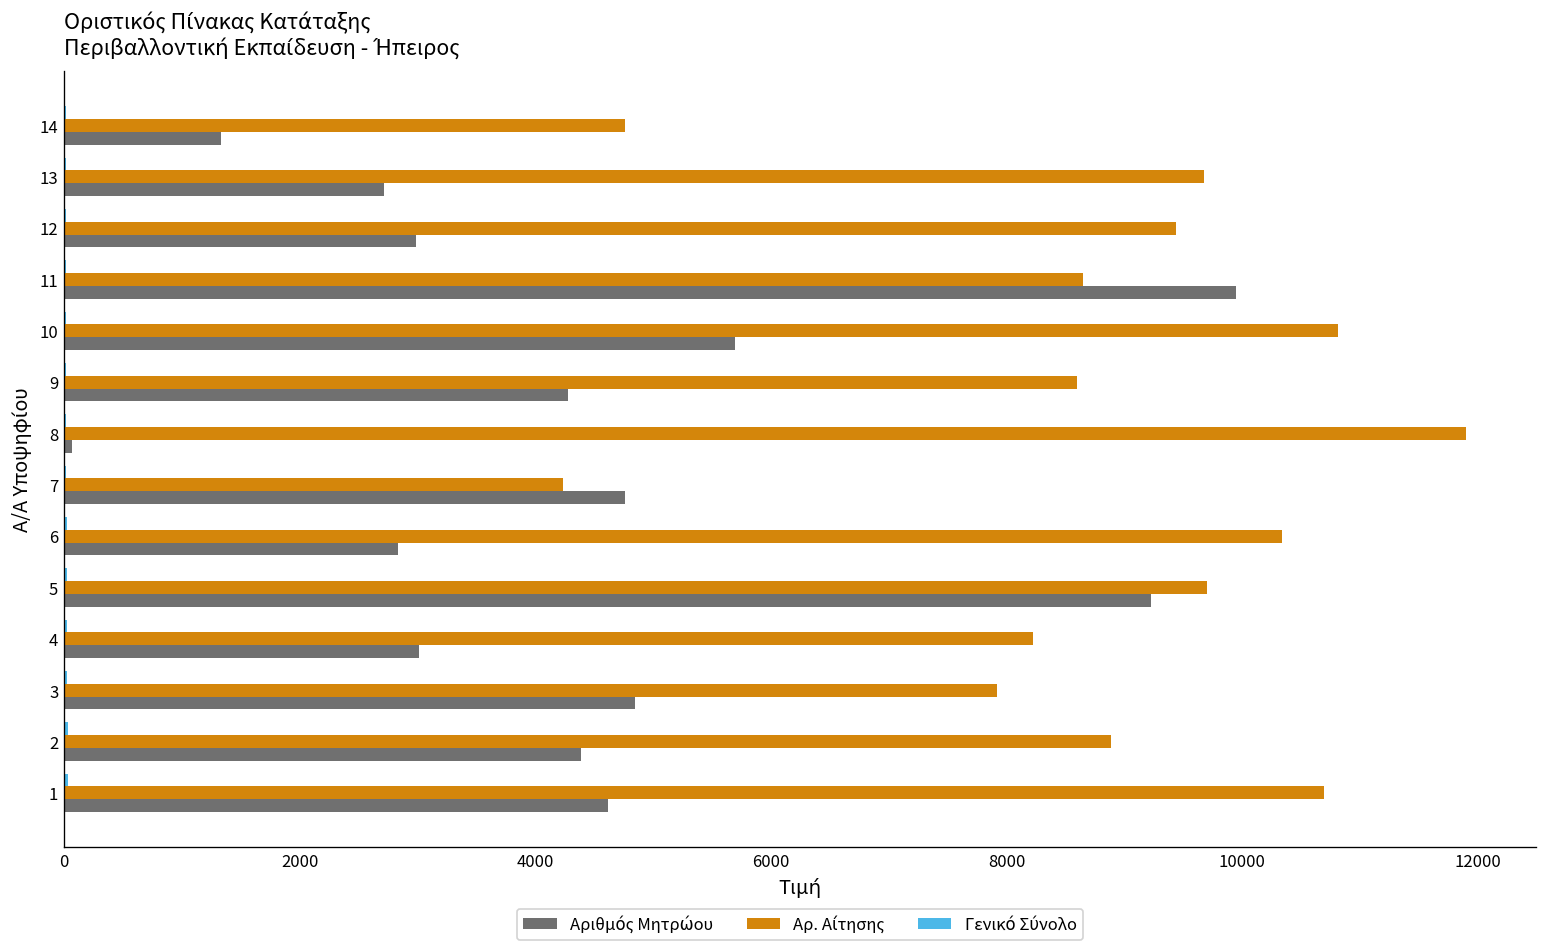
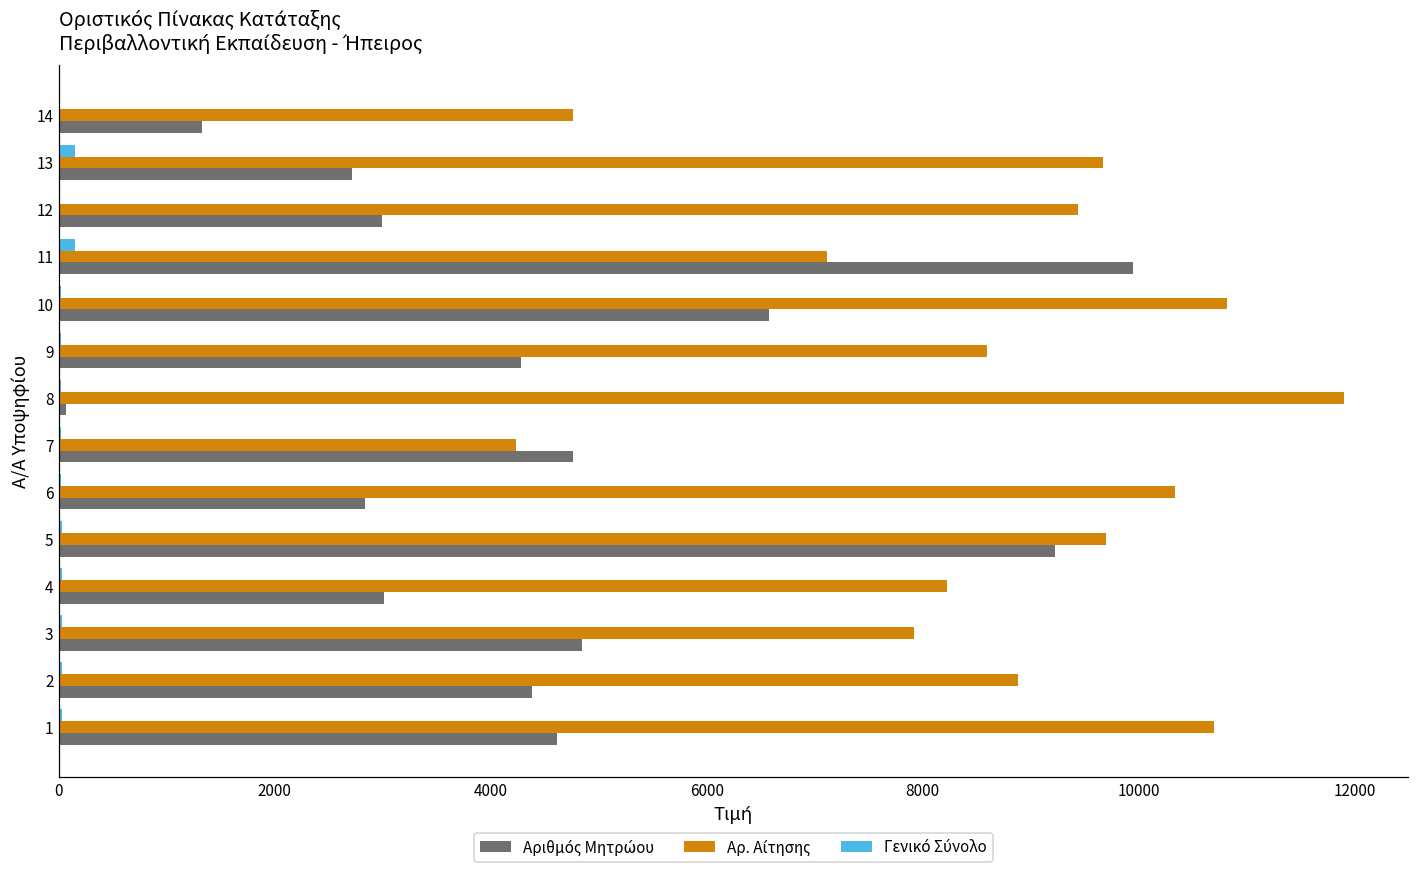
  {
    "Αριθμός Μητρώου": {
      "14": 1300,
      "13": 2700,
      "12": 3000,
      "11": 9900,
-     "10": 5700,
+     "10": 6600,
      "9": 4300,
      "8": 100,
      "7": 4800,
      "6": 2800,
      "5": 9200,
      "4": 3000,
      "3": 4800,
      "2": 4400,
      "1": 4600
    },
    "Αρ. Αίτησης": {
      "14": 4800,
      "13": 9700,
      "12": 9400,
-     "11": 8600,
+     "11": 7100,
      "10": 10800,
      "9": 8600,
      "8": 11900,
      "7": 4200,
      "6": 10300,
      "5": 9700,
      "4": 8200,
      "3": 7900,
      "2": 8900,
      "1": 10700
    },
    "Γενικό Σύνολο": {
-     "13": 0,
-     "11": 0,
+     "13": 200,
+     "11": 200,
      "5": 0,
      "4": 0,
      "3": 0,
      "2": 0,
      "1": 0
    }
  }
